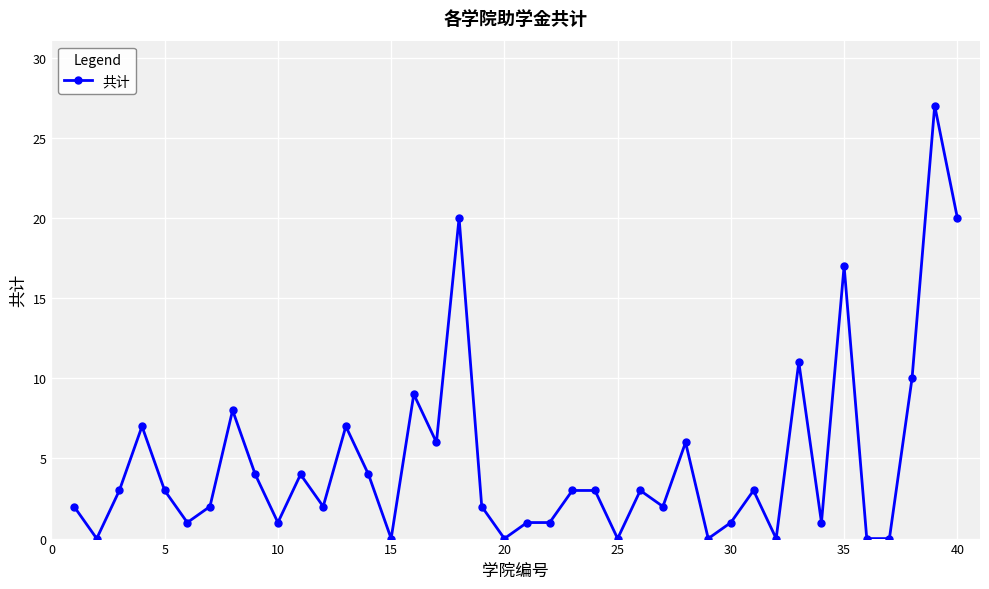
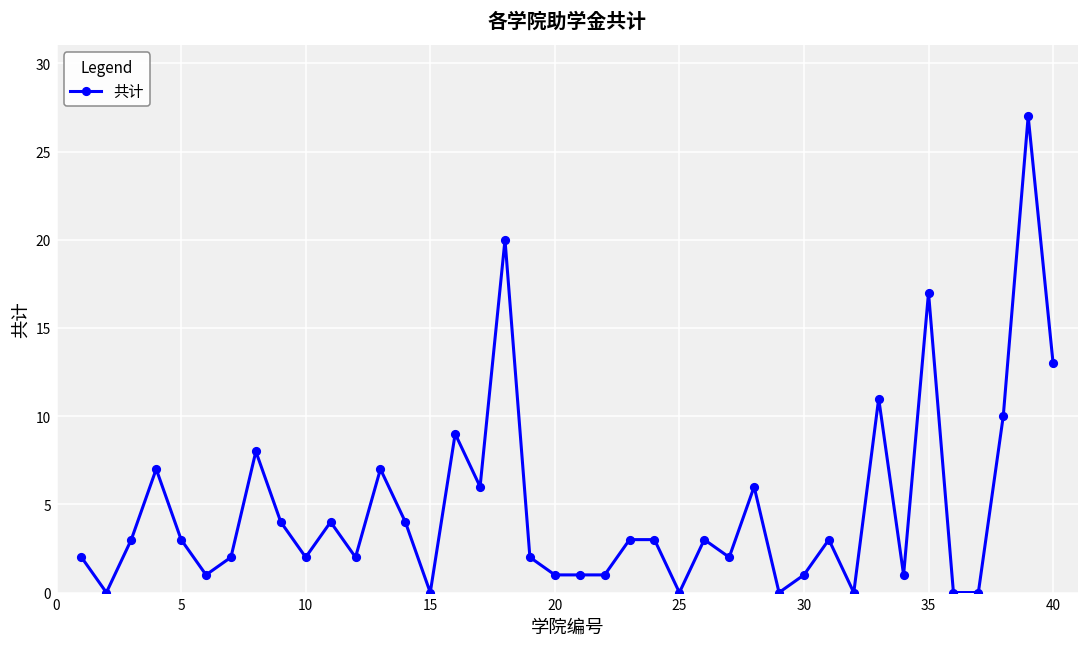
  {
    "5": 3,
-   "10": 1,
+   "10": 2,
    "15": 0,
-   "20": 0,
+   "20": 1,
    "25": 0,
    "30": 1,
    "35": 17,
-   "40": 20
+   "40": 13
  }
